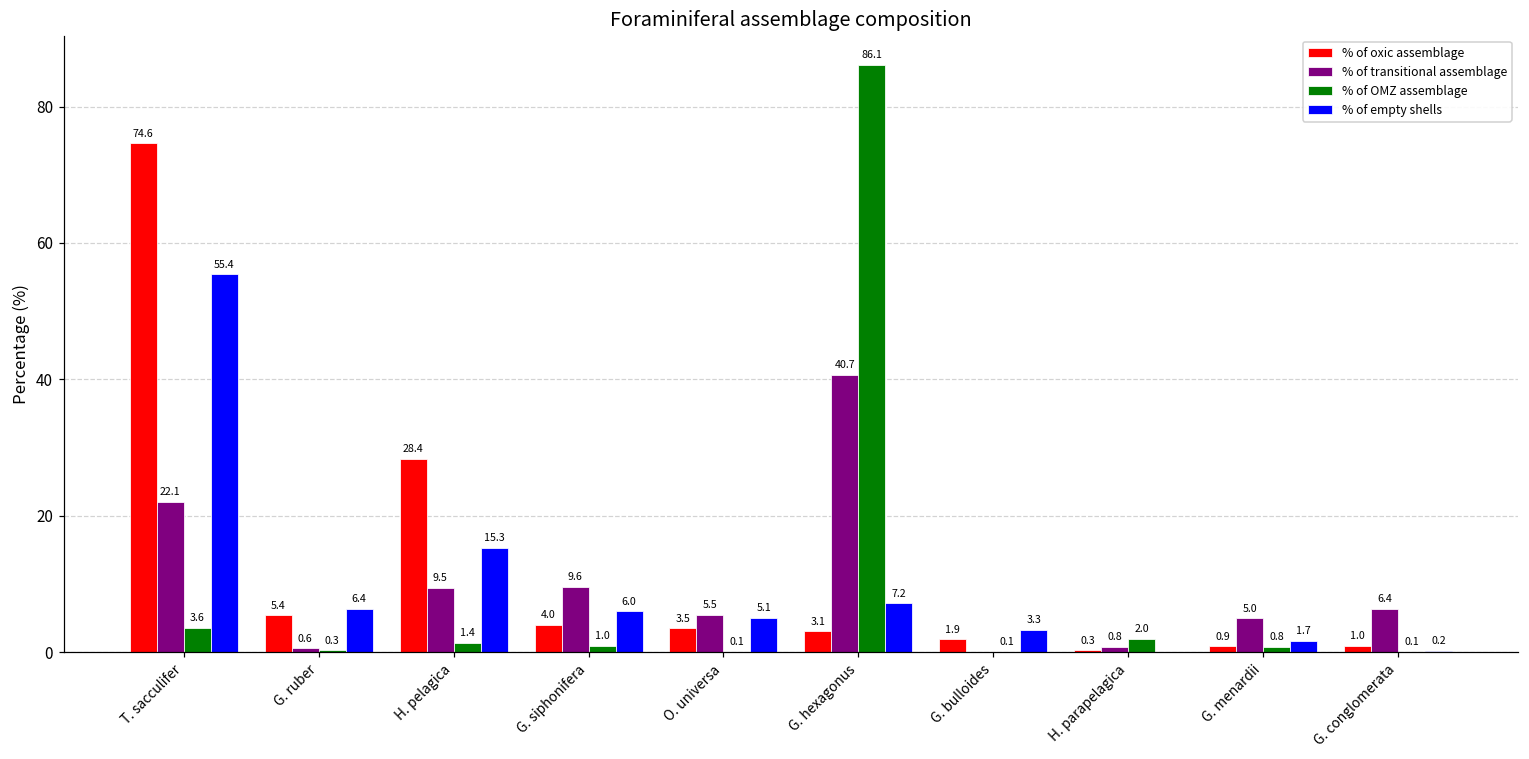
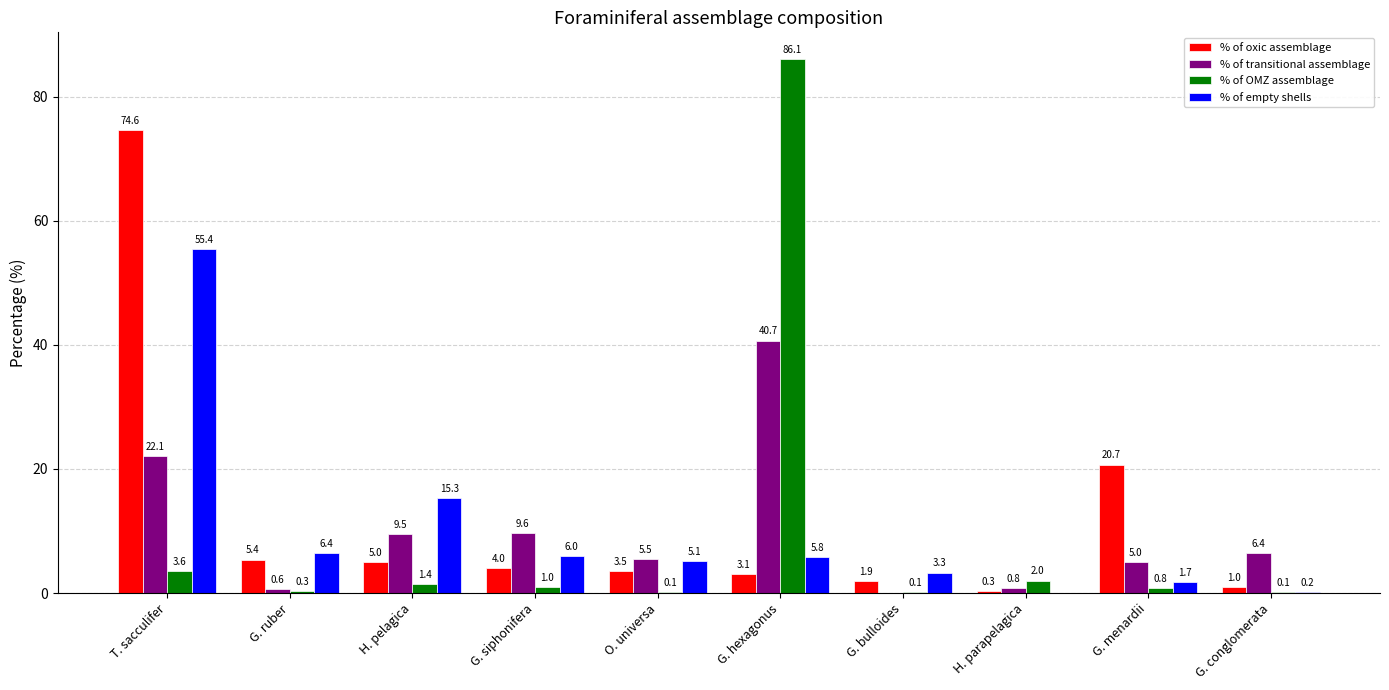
  {
    "% of oxic assemblage": {
      "T. sacculifer": 74.6,
      "G. ruber": 5.4,
-     "H. pelagica": 28.4,
+     "H. pelagica": 5.0,
      "G. siphonifera": 4.0,
      "O. universa": 3.5,
      "G. hexagonus": 3.1,
      "G. bulloides": 1.9,
      "H. parapelagica": 0.3,
-     "G. menardii": 0.9,
+     "G. menardii": 20.7,
      "G. conglomerata": 1.0
    },
    "% of transitional assemblage": {
      "T. sacculifer": 22.1,
      "G. ruber": 0.6,
      "H. pelagica": 9.5,
      "G. siphonifera": 9.6,
      "O. universa": 5.5,
      "G. hexagonus": 40.7,
      "H. parapelagica": 0.8,
      "G. menardii": 5.0,
      "G. conglomerata": 6.4
    },
    "% of OMZ assemblage": {
      "T. sacculifer": 3.6,
      "G. ruber": 0.3,
      "H. pelagica": 1.4,
      "G. siphonifera": 1.0,
      "O. universa": 0.1,
      "G. hexagonus": 86.1,
      "G. bulloides": 0.1,
      "H. parapelagica": 2.0,
      "G. menardii": 0.8,
      "G. conglomerata": 0.1
    },
    "% of empty shells": {
      "T. sacculifer": 55.4,
      "G. ruber": 6.4,
      "H. pelagica": 15.3,
      "G. siphonifera": 6.0,
      "O. universa": 5.1,
-     "G. hexagonus": 7.2,
+     "G. hexagonus": 5.8,
      "G. bulloides": 3.3,
      "G. menardii": 1.7,
      "G. conglomerata": 0.2
    }
  }
